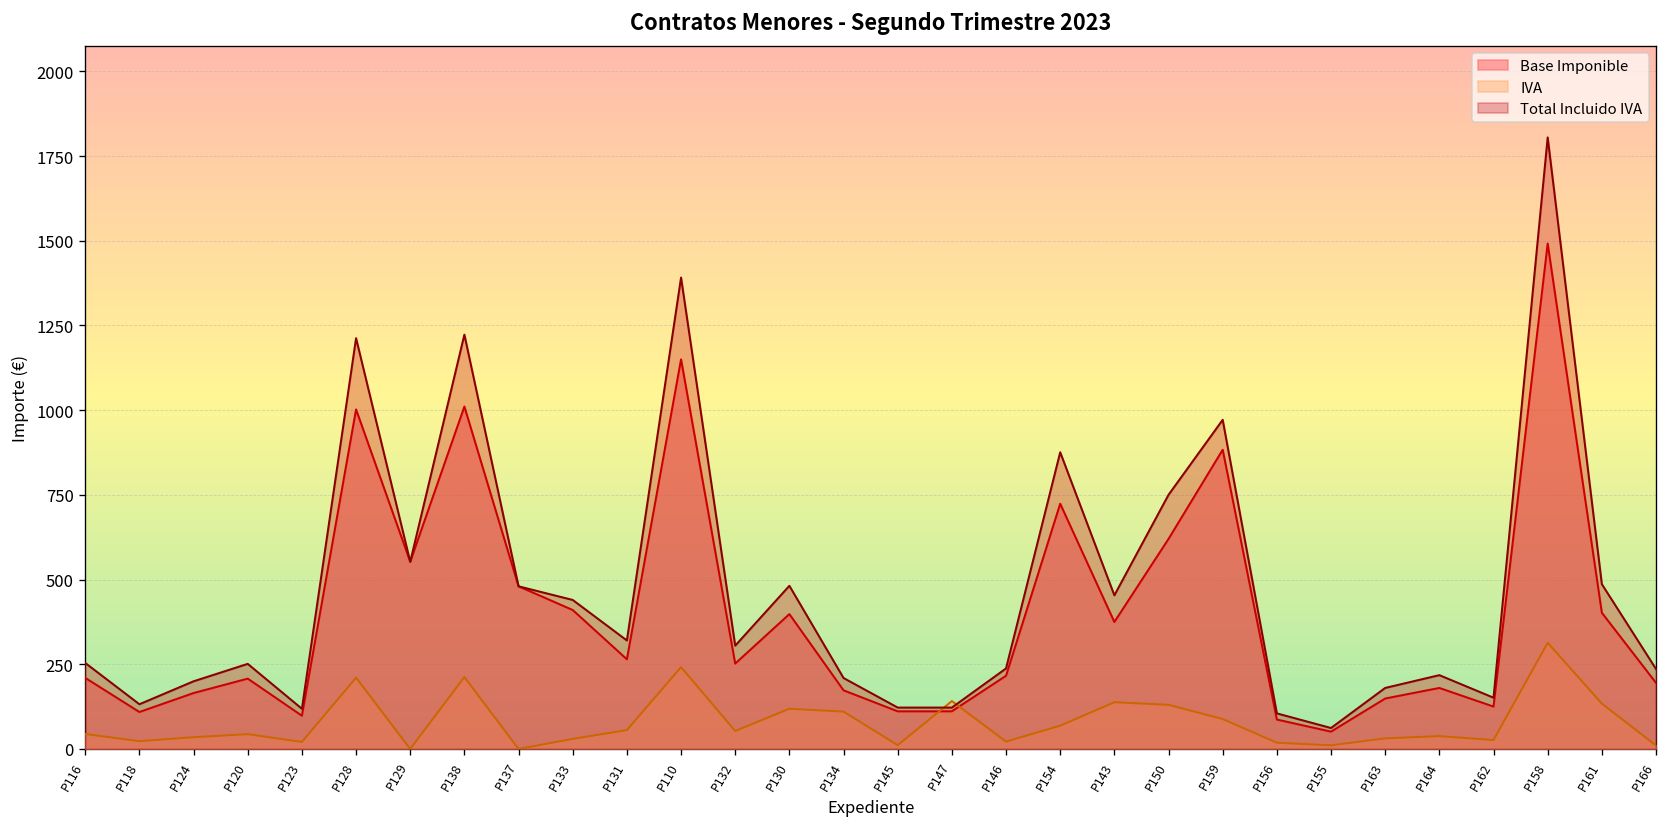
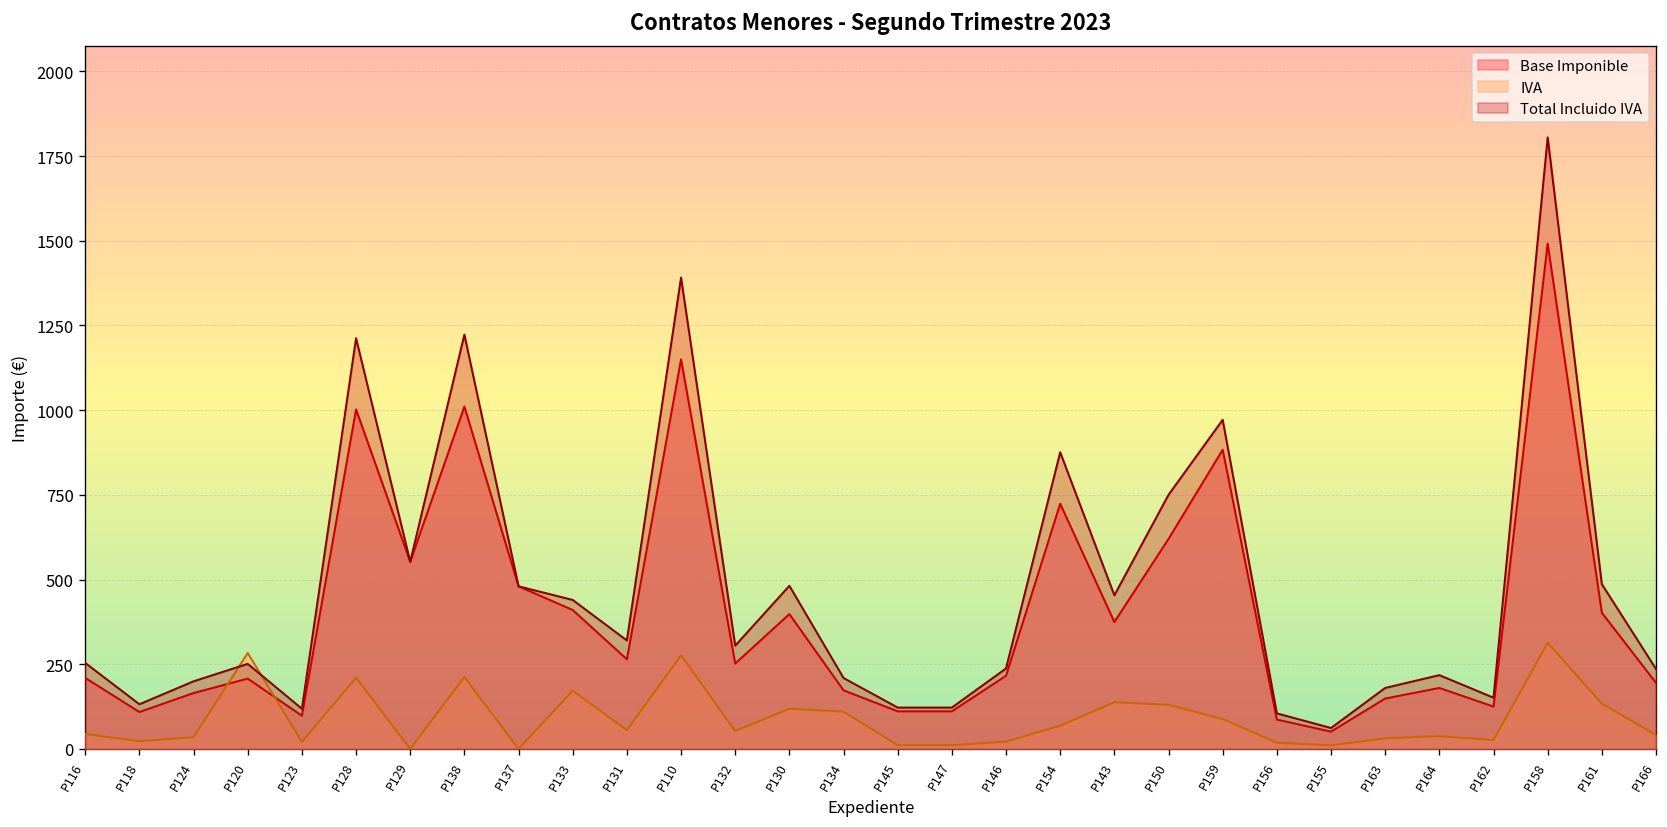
  {
    "IVA": {
      "P116": 40,
      "P118": 20,
      "P124": 30,
-     "P120": 40,
+     "P120": 280,
      "P123": 20,
      "P128": 210,
      "P129": 0,
      "P138": 210,
      "P137": 0,
-     "P133": 30,
+     "P133": 170,
      "P131": 60,
-     "P110": 240,
+     "P110": 280,
      "P132": 50,
      "P130": 120,
      "P134": 110,
      "P145": 10,
-     "P147": 140,
+     "P147": 10,
      "P146": 20,
      "P154": 70,
      "P143": 140,
      "P150": 130,
      "P159": 90,
      "P156": 20,
      "P155": 10,
      "P163": 30,
      "P164": 40,
      "P162": 30,
      "P158": 310,
      "P161": 130,
-     "P166": 10
+     "P166": 40
    }
  }
